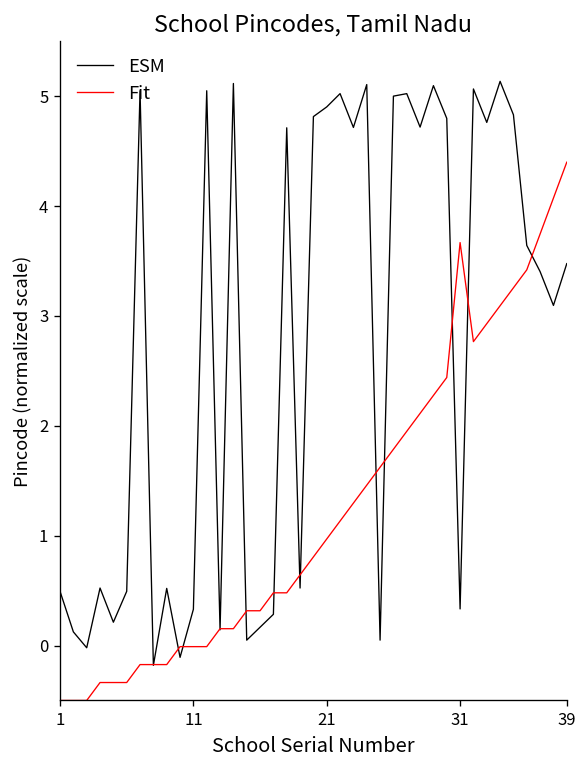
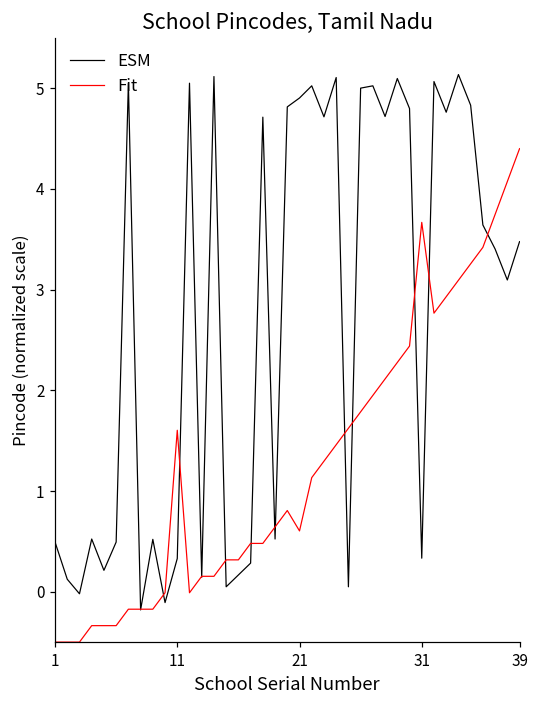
  {
    "ESM": {
      "1": 0.5,
      "11": 0.3,
      "21": 4.9,
      "31": 0.3,
      "39": 3.5
    },
    "Fit": {
      "1": -0.5,
-     "11": 0.0,
-     "21": 1.0,
+     "11": 1.6,
+     "21": 0.6,
      "31": 3.7,
      "39": 4.4
    }
  }
